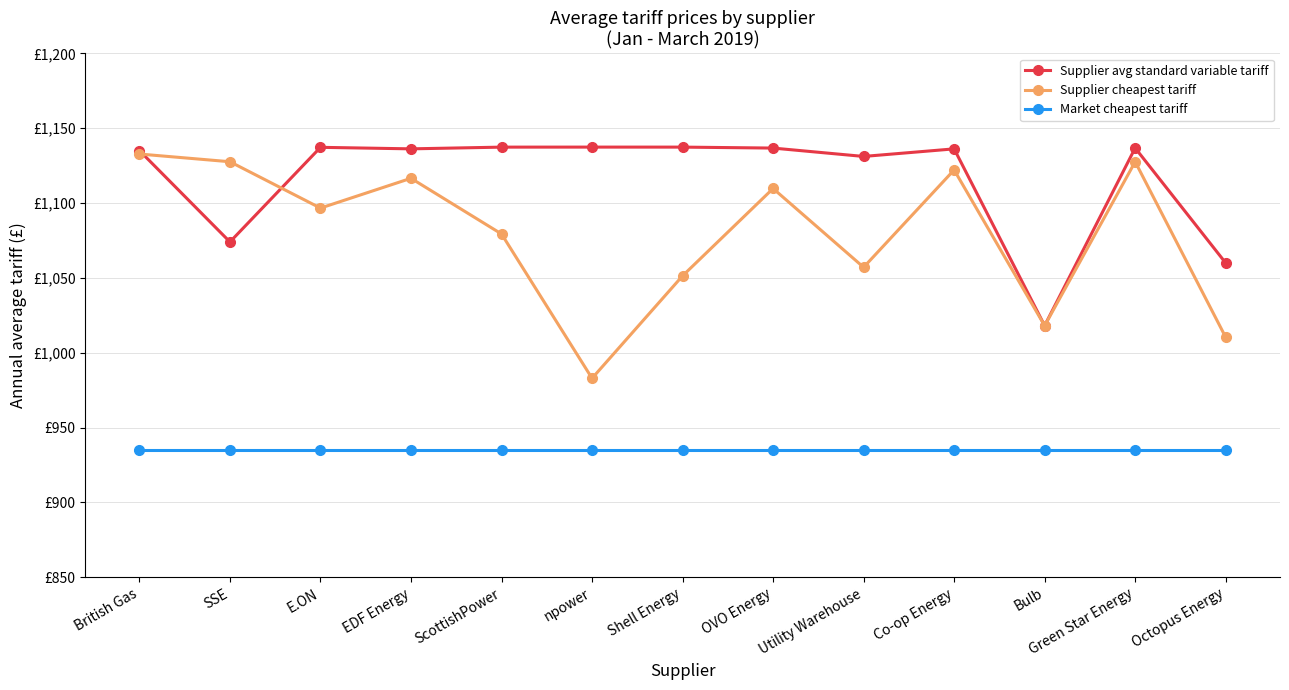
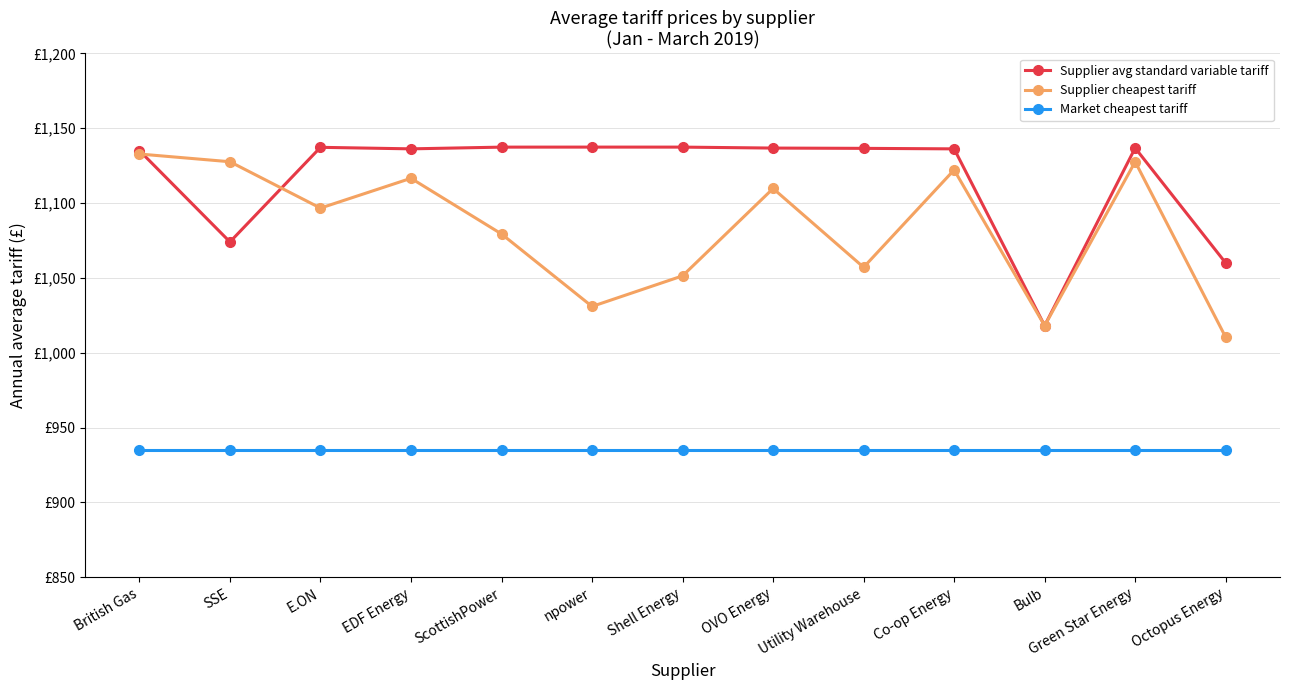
  {
    "Supplier avg standard variable tariff": {
      "British Gas": "£1,135",
      "SSE": "£1,074",
      "E.ON": "£1,137",
      "EDF Energy": "£1,136",
      "ScottishPower": "£1,137",
      "npower": "£1,137",
      "Shell Energy": "£1,137",
      "OVO Energy": "£1,137",
-     "Utility Warehouse": "£1,131",
+     "Utility Warehouse": "£1,137",
      "Co-op Energy": "£1,136",
      "Green Star Energy": "£1,137",
      "Octopus Energy": "£1,060"
    },
    "Supplier cheapest tariff": {
      "British Gas": "£1,133",
      "SSE": "£1,128",
      "E.ON": "£1,097",
      "EDF Energy": "£1,117",
      "ScottishPower": "£1,079",
-     "npower": "£983",
+     "npower": "£1,031",
      "Shell Energy": "£1,051",
      "OVO Energy": "£1,110",
      "Utility Warehouse": "£1,057",
      "Co-op Energy": "£1,122",
      "Green Star Energy": "£1,128",
      "Octopus Energy": "£1,010"
    },
    "Market cheapest tariff": {
      "British Gas": "£935",
      "SSE": "£935",
      "E.ON": "£935",
      "EDF Energy": "£935",
      "ScottishPower": "£935",
      "npower": "£935",
      "Shell Energy": "£935",
      "OVO Energy": "£935",
      "Utility Warehouse": "£935",
      "Co-op Energy": "£935",
      "Bulb": "£935",
      "Green Star Energy": "£935",
      "Octopus Energy": "£935"
    }
  }
